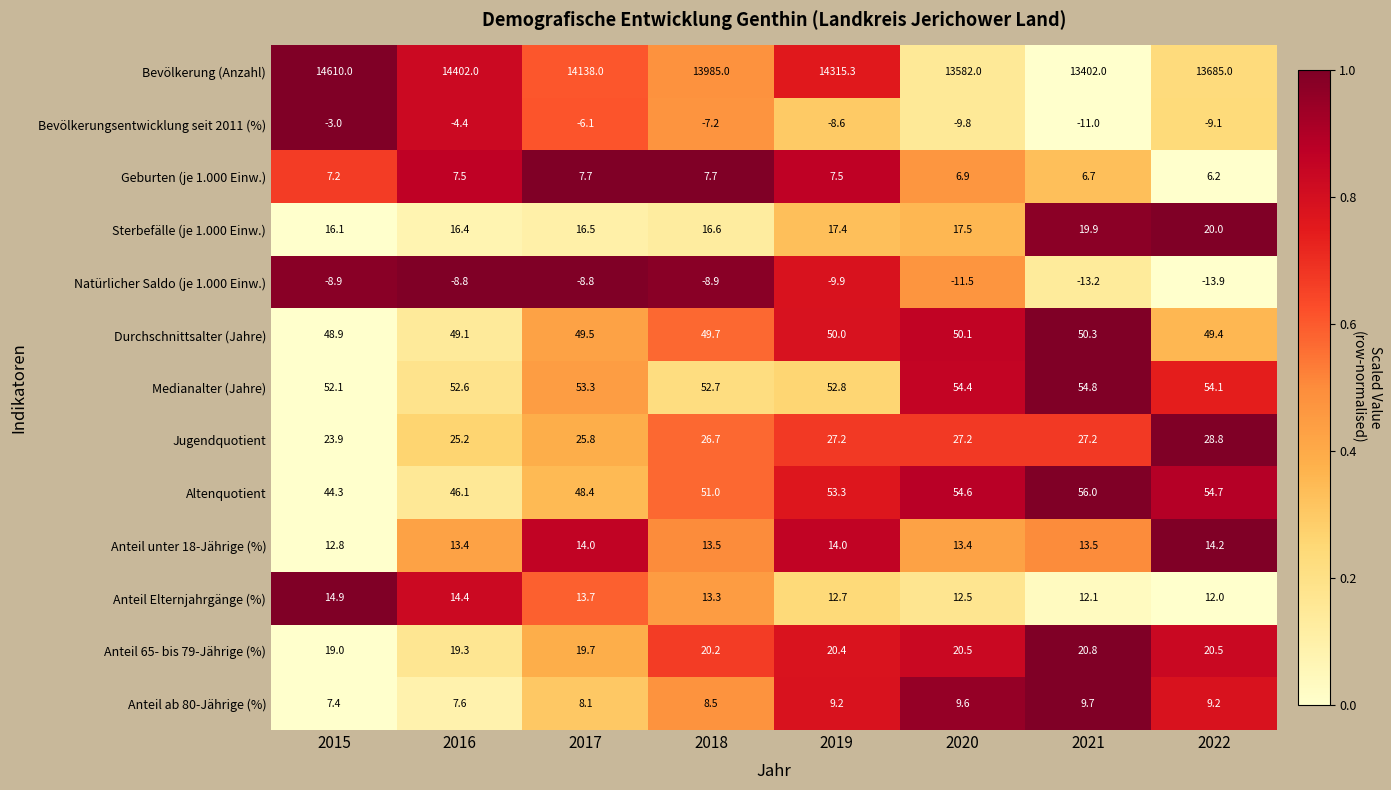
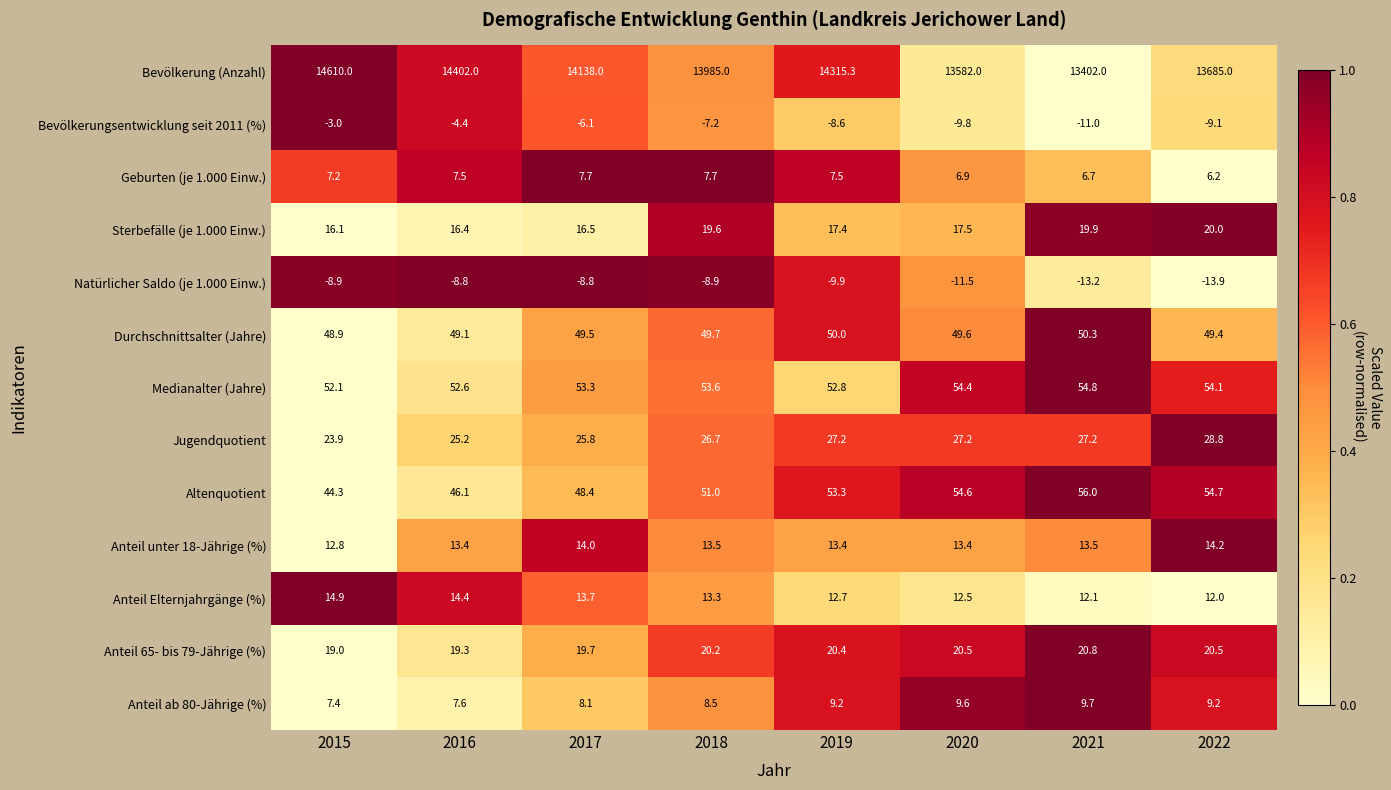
  {
    "Bevölkerung (Anzahl)": {
      "2015": 14610.0,
      "2016": 14402.0,
      "2017": 14138.0,
      "2018": 13985.0,
      "2019": 14315.3,
      "2020": 13582.0,
      "2021": 13402.0,
      "2022": 13685.0
    },
    "Bevölkerungsentwicklung seit 2011 (%)": {
      "2015": -3.0,
      "2016": -4.4,
      "2017": -6.1,
      "2018": -7.2,
      "2019": -8.6,
      "2020": -9.8,
      "2021": -11.0,
      "2022": -9.1
    },
    "Geburten (je 1.000 Einw.)": {
      "2015": 7.2,
      "2016": 7.5,
      "2017": 7.7,
      "2018": 7.7,
      "2019": 7.5,
      "2020": 6.9,
      "2021": 6.7,
      "2022": 6.2
    },
    "Sterbefälle (je 1.000 Einw.)": {
      "2015": 16.1,
      "2016": 16.4,
      "2017": 16.5,
-     "2018": 16.6,
+     "2018": 19.6,
      "2019": 17.4,
      "2020": 17.5,
      "2021": 19.9,
      "2022": 20.0
    },
    "Natürlicher Saldo (je 1.000 Einw.)": {
      "2015": -8.9,
      "2016": -8.8,
      "2017": -8.8,
      "2018": -8.9,
      "2019": -9.9,
      "2020": -11.5,
      "2021": -13.2,
      "2022": -13.9
    },
    "Durchschnittsalter (Jahre)": {
      "2015": 48.9,
      "2016": 49.1,
      "2017": 49.5,
      "2018": 49.7,
      "2019": 50.0,
-     "2020": 50.1,
+     "2020": 49.6,
      "2021": 50.3,
      "2022": 49.4
    },
    "Medianalter (Jahre)": {
      "2015": 52.1,
      "2016": 52.6,
      "2017": 53.3,
-     "2018": 52.7,
+     "2018": 53.6,
      "2019": 52.8,
      "2020": 54.4,
      "2021": 54.8,
      "2022": 54.1
    },
    "Jugendquotient": {
      "2015": 23.9,
      "2016": 25.2,
      "2017": 25.8,
      "2018": 26.7,
      "2019": 27.2,
      "2020": 27.2,
      "2021": 27.2,
      "2022": 28.8
    },
    "Altenquotient": {
      "2015": 44.3,
      "2016": 46.1,
      "2017": 48.4,
      "2018": 51.0,
      "2019": 53.3,
      "2020": 54.6,
      "2021": 56.0,
      "2022": 54.7
    },
    "Anteil unter 18-Jährige (%)": {
      "2015": 12.8,
      "2016": 13.4,
      "2017": 14.0,
      "2018": 13.5,
-     "2019": 14.0,
+     "2019": 13.4,
      "2020": 13.4,
      "2021": 13.5,
      "2022": 14.2
    },
    "Anteil Elternjahrgänge (%)": {
      "2015": 14.9,
      "2016": 14.4,
      "2017": 13.7,
      "2018": 13.3,
      "2019": 12.7,
      "2020": 12.5,
      "2021": 12.1,
      "2022": 12.0
    },
    "Anteil 65- bis 79-Jährige (%)": {
      "2015": 19.0,
      "2016": 19.3,
      "2017": 19.7,
      "2018": 20.2,
      "2019": 20.4,
      "2020": 20.5,
      "2021": 20.8,
      "2022": 20.5
    },
    "Anteil ab 80-Jährige (%)": {
      "2015": 7.4,
      "2016": 7.6,
      "2017": 8.1,
      "2018": 8.5,
      "2019": 9.2,
      "2020": 9.6,
      "2021": 9.7,
      "2022": 9.2
    }
  }
